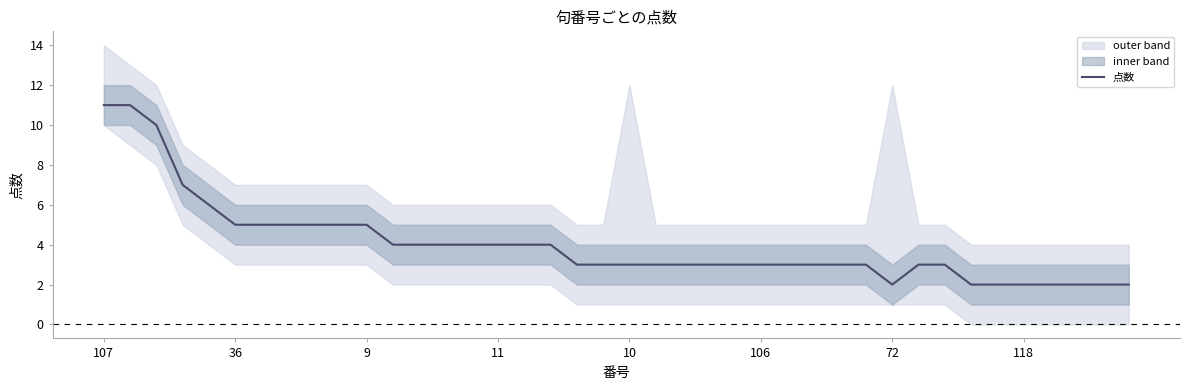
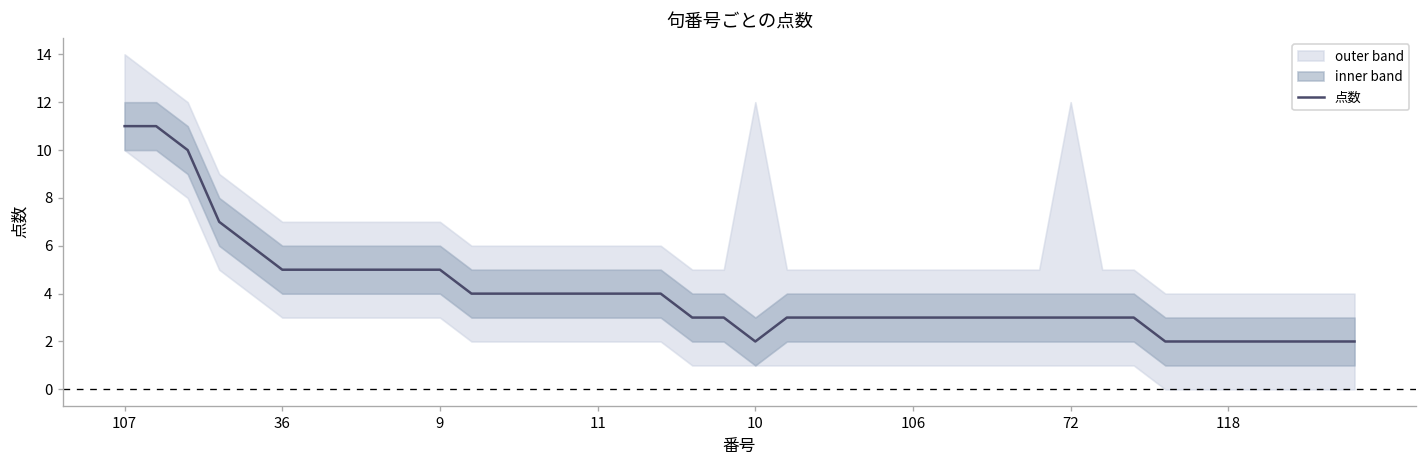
  {
    "点数": {
      "107": 11,
-     "10": 3,
+     "10": 2,
      "106": 3,
-     "72": 2,
+     "72": 3,
      "118": 2
    }
  }
